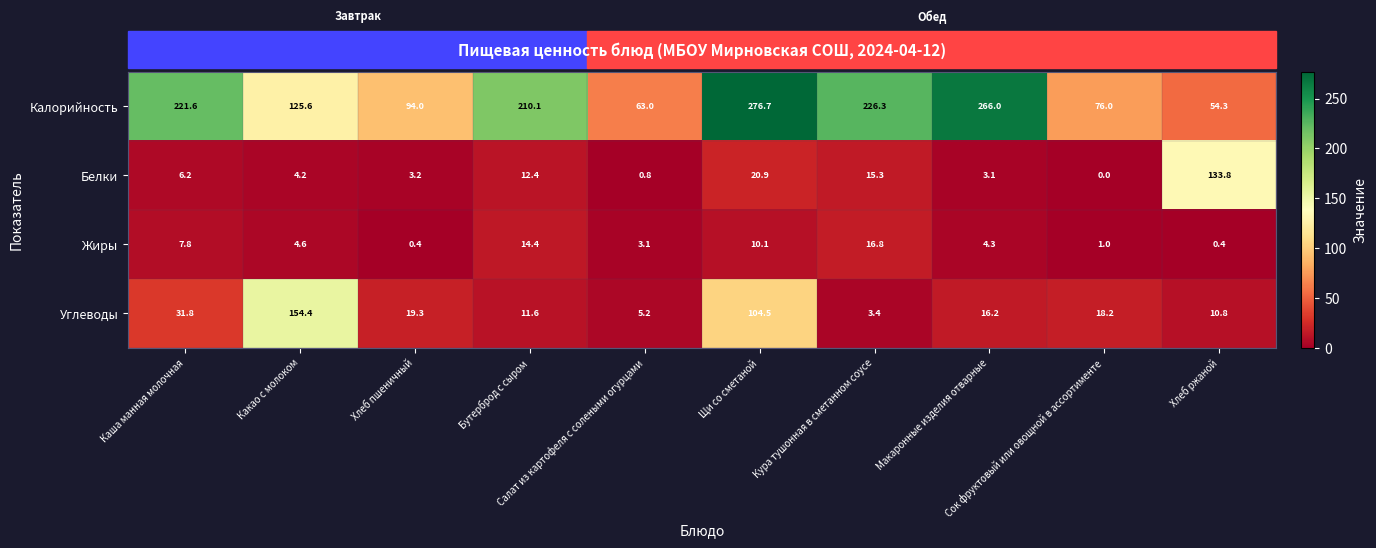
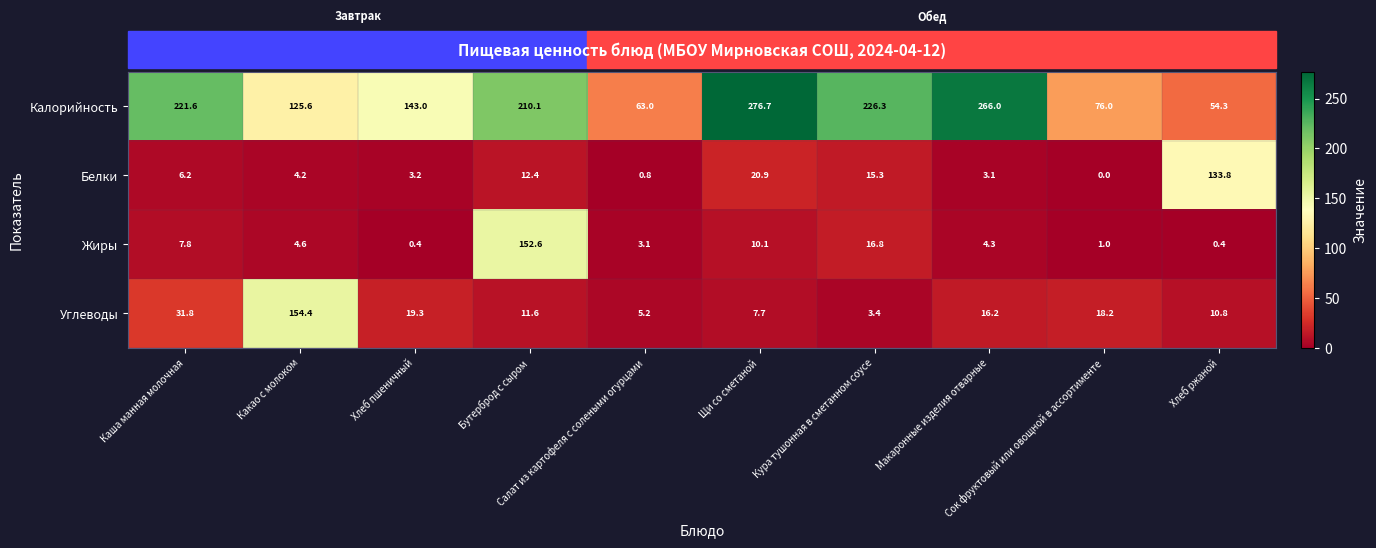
  {
    "Калорийность": {
      "Каша манная молочная": 221.6,
      "Какао с молоком": 125.6,
-     "Хлеб пшеничный": 94.0,
+     "Хлеб пшеничный": 143.0,
      "Бутерброд с сыром": 210.1,
      "Салат из картофеля с солеными огурцами": 63.0,
      "Щи со сметаной": 276.7,
      "Кура тушонная в сметанном соусе": 226.3,
      "Макаронные изделия отварные": 266.0,
      "Сок фруктовый или овощной в ассортименте": 76.0,
      "Хлеб ржаной": 54.3
    },
    "Белки": {
      "Каша манная молочная": 6.2,
      "Какао с молоком": 4.2,
      "Хлеб пшеничный": 3.2,
      "Бутерброд с сыром": 12.4,
      "Салат из картофеля с солеными огурцами": 0.8,
      "Щи со сметаной": 20.9,
      "Кура тушонная в сметанном соусе": 15.3,
      "Макаронные изделия отварные": 3.1,
      "Сок фруктовый или овощной в ассортименте": 0.0,
      "Хлеб ржаной": 133.8
    },
    "Жиры": {
      "Каша манная молочная": 7.8,
      "Какао с молоком": 4.6,
      "Хлеб пшеничный": 0.4,
-     "Бутерброд с сыром": 14.4,
+     "Бутерброд с сыром": 152.6,
      "Салат из картофеля с солеными огурцами": 3.1,
      "Щи со сметаной": 10.1,
      "Кура тушонная в сметанном соусе": 16.8,
      "Макаронные изделия отварные": 4.3,
      "Сок фруктовый или овощной в ассортименте": 1.0,
      "Хлеб ржаной": 0.4
    },
    "Углеводы": {
      "Каша манная молочная": 31.8,
      "Какао с молоком": 154.4,
      "Хлеб пшеничный": 19.3,
      "Бутерброд с сыром": 11.6,
      "Салат из картофеля с солеными огурцами": 5.2,
-     "Щи со сметаной": 104.5,
+     "Щи со сметаной": 7.7,
      "Кура тушонная в сметанном соусе": 3.4,
      "Макаронные изделия отварные": 16.2,
      "Сок фруктовый или овощной в ассортименте": 18.2,
      "Хлеб ржаной": 10.8
    }
  }
